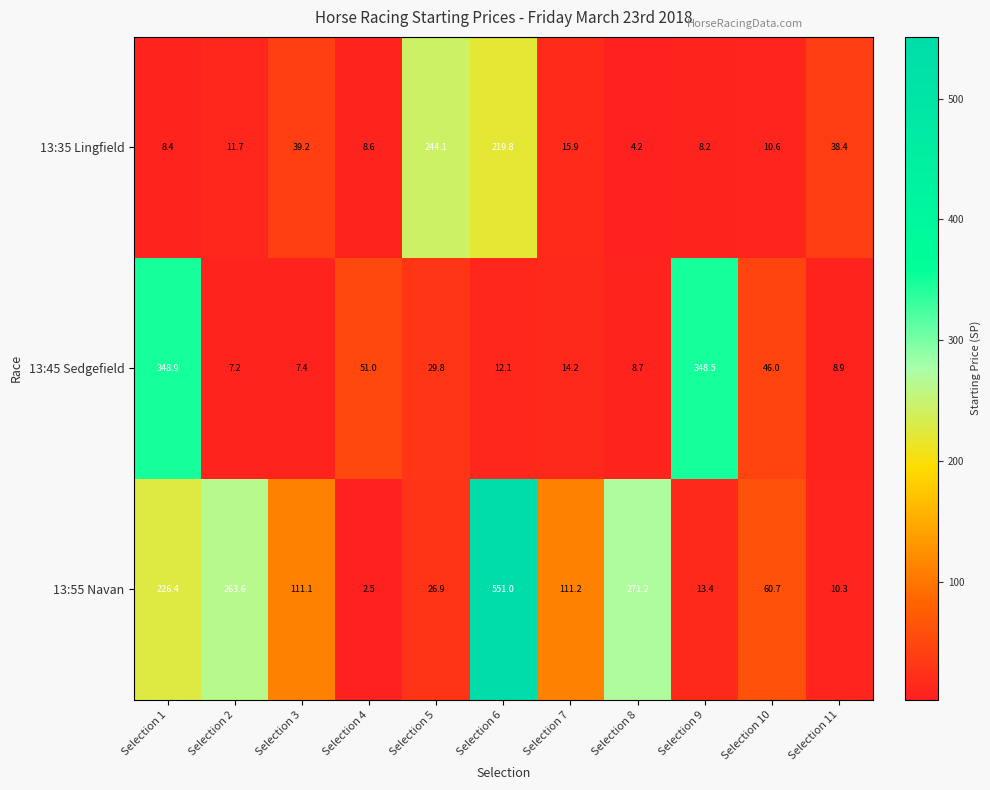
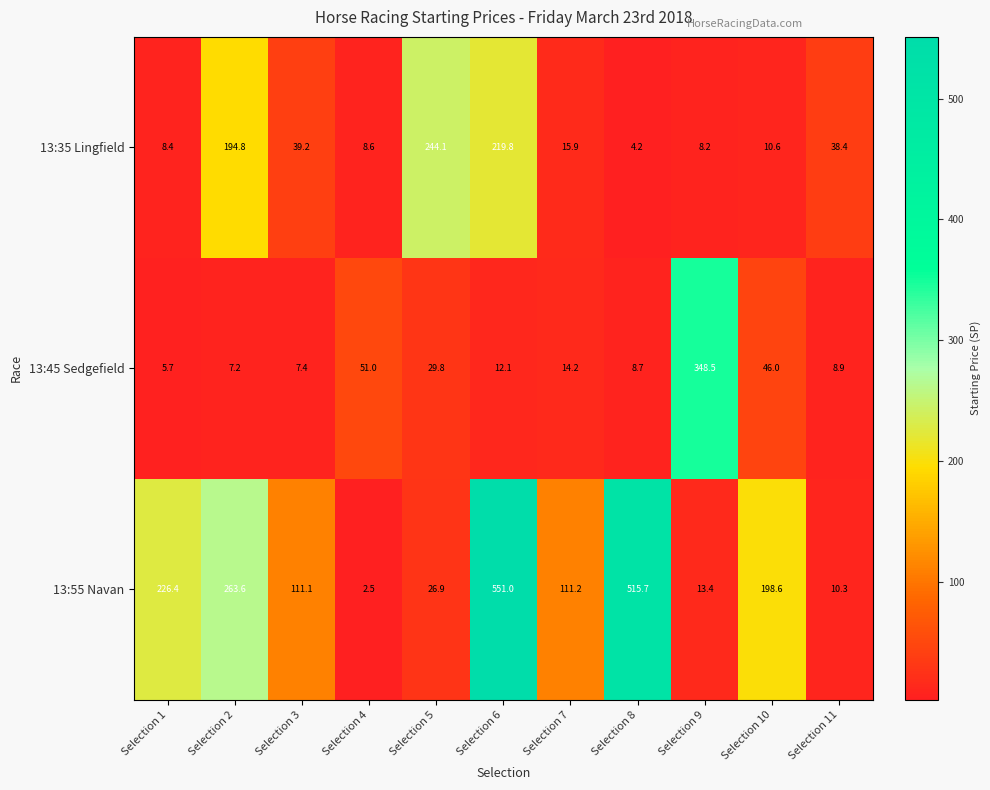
  {
    "13:35 Lingfield": {
      "Selection 1": 8.4,
-     "Selection 2": 11.7,
+     "Selection 2": 194.8,
      "Selection 3": 39.2,
      "Selection 4": 8.6,
      "Selection 5": 244.1,
      "Selection 6": 219.8,
      "Selection 7": 15.9,
      "Selection 8": 4.2,
      "Selection 9": 8.2,
      "Selection 10": 10.6,
      "Selection 11": 38.4
    },
    "13:45 Sedgefield": {
-     "Selection 1": 348.9,
+     "Selection 1": 5.7,
      "Selection 2": 7.2,
      "Selection 3": 7.4,
      "Selection 4": 51.0,
      "Selection 5": 29.8,
      "Selection 6": 12.1,
      "Selection 7": 14.2,
      "Selection 8": 8.7,
      "Selection 9": 348.5,
      "Selection 10": 46.0,
      "Selection 11": 8.9
    },
    "13:55 Navan": {
      "Selection 1": 226.4,
      "Selection 2": 263.6,
      "Selection 3": 111.1,
      "Selection 4": 2.5,
      "Selection 5": 26.9,
      "Selection 6": 551.0,
      "Selection 7": 111.2,
-     "Selection 8": 271.2,
+     "Selection 8": 515.7,
      "Selection 9": 13.4,
-     "Selection 10": 60.7,
+     "Selection 10": 198.6,
      "Selection 11": 10.3
    }
  }
